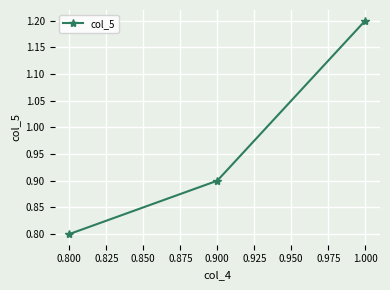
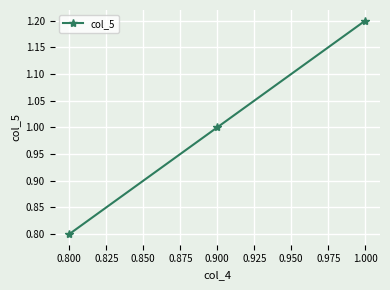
  {
    "0.800": 0.8,
-   "0.900": 0.9,
+   "0.900": 1.0,
    "1.000": 1.2
  }
